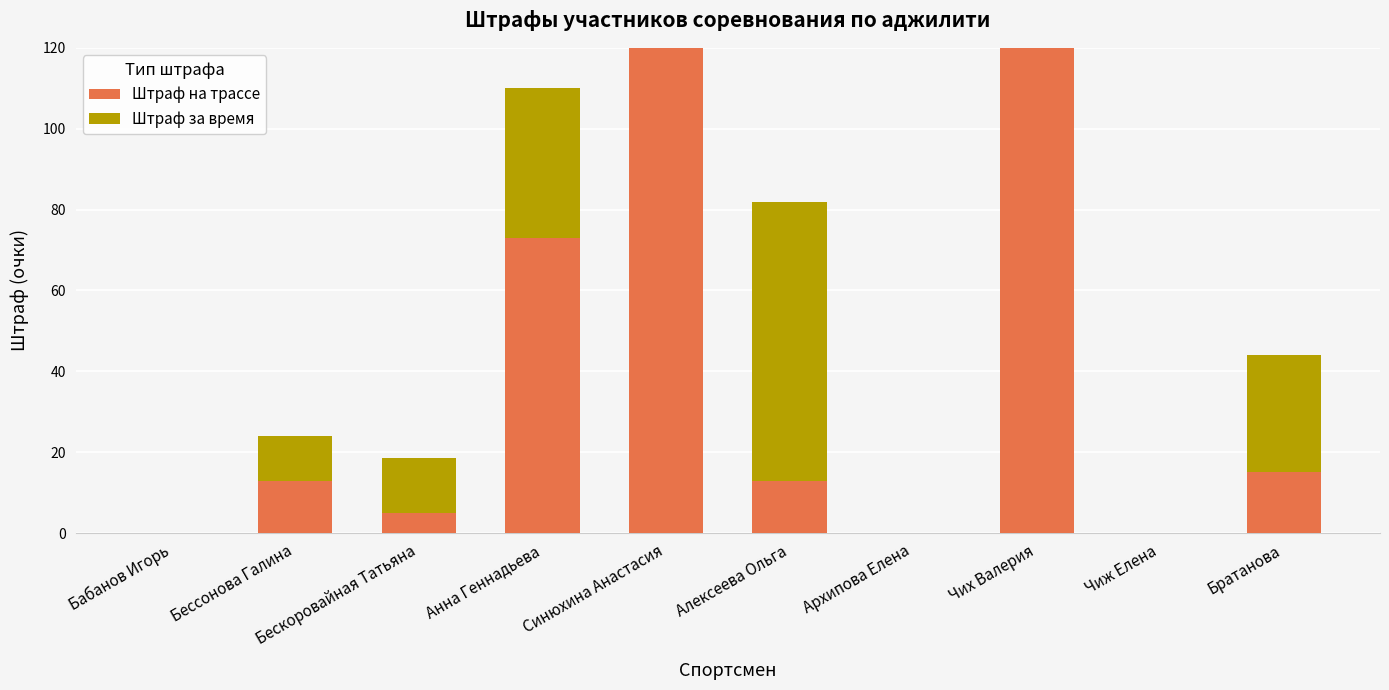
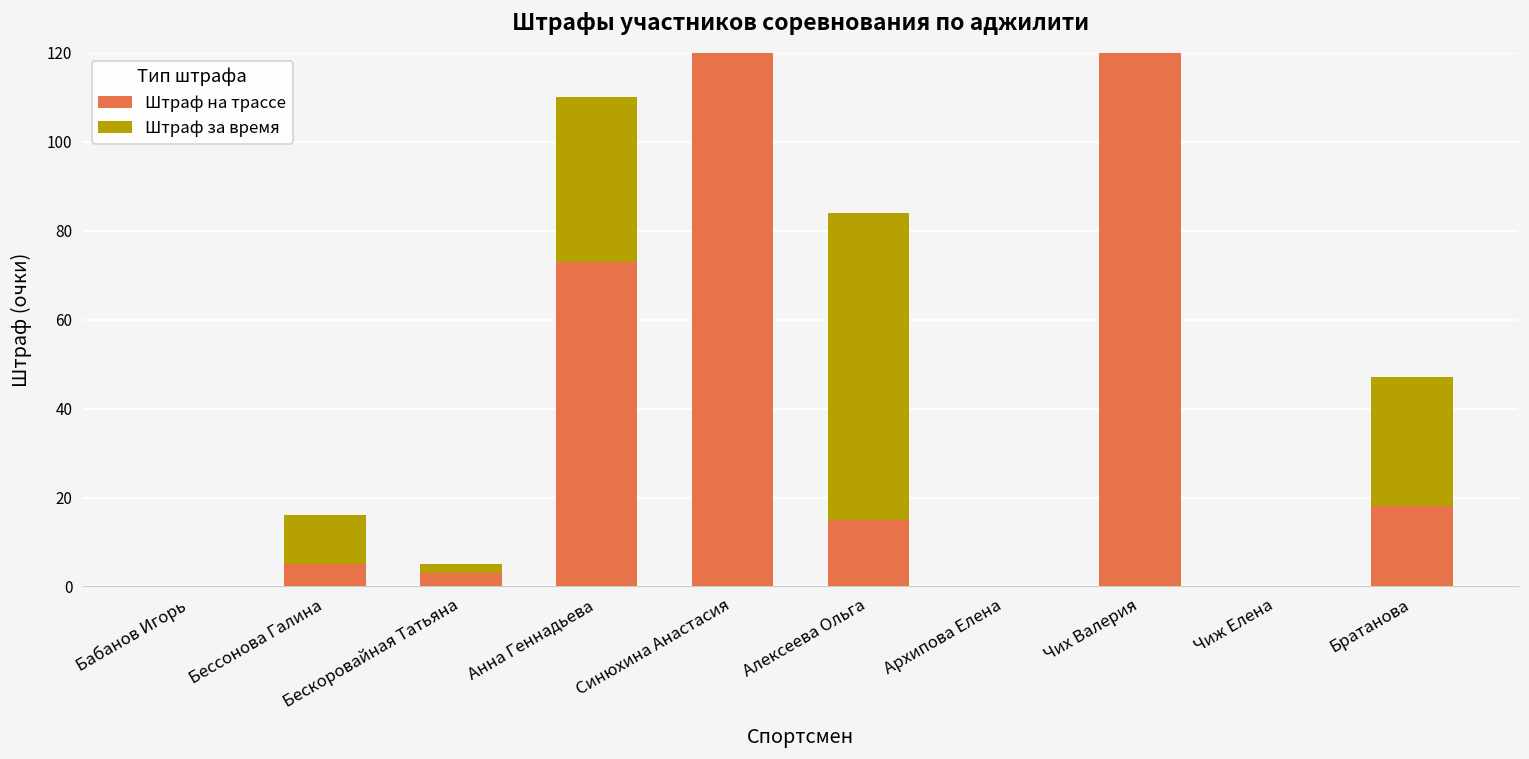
  {
    "Штраф на трассе": {
      "Бабанов Игорь": 0,
-     "Бессонова Галина": 13,
-     "Бескоровайная Татьяна": 5,
+     "Бессонова Галина": 5,
+     "Бескоровайная Татьяна": 3,
      "Анна Геннадьева": 73,
      "Синюхина Анастасия": 120,
-     "Алексеева Ольга": 13,
+     "Алексеева Ольга": 15,
      "Архипова Елена": 0,
      "Чих Валерия": 120,
      "Чиж Елена": 0,
-     "Братанова": 15
+     "Братанова": 18
    },
    "Штраф за время": {
      "Бабанов Игорь": 0,
      "Бессонова Галина": 11,
-     "Бескоровайная Татьяна": 14,
+     "Бескоровайная Татьяна": 2,
      "Анна Геннадьева": 37,
      "Синюхина Анастасия": 0,
      "Алексеева Ольга": 69,
      "Архипова Елена": 0,
      "Чих Валерия": 0,
      "Чиж Елена": 0,
      "Братанова": 29
    }
  }
